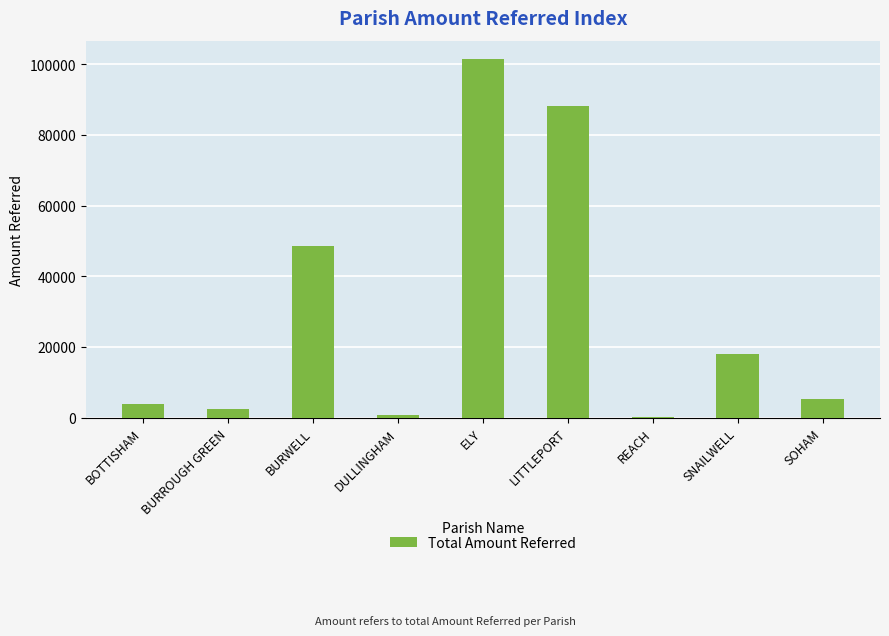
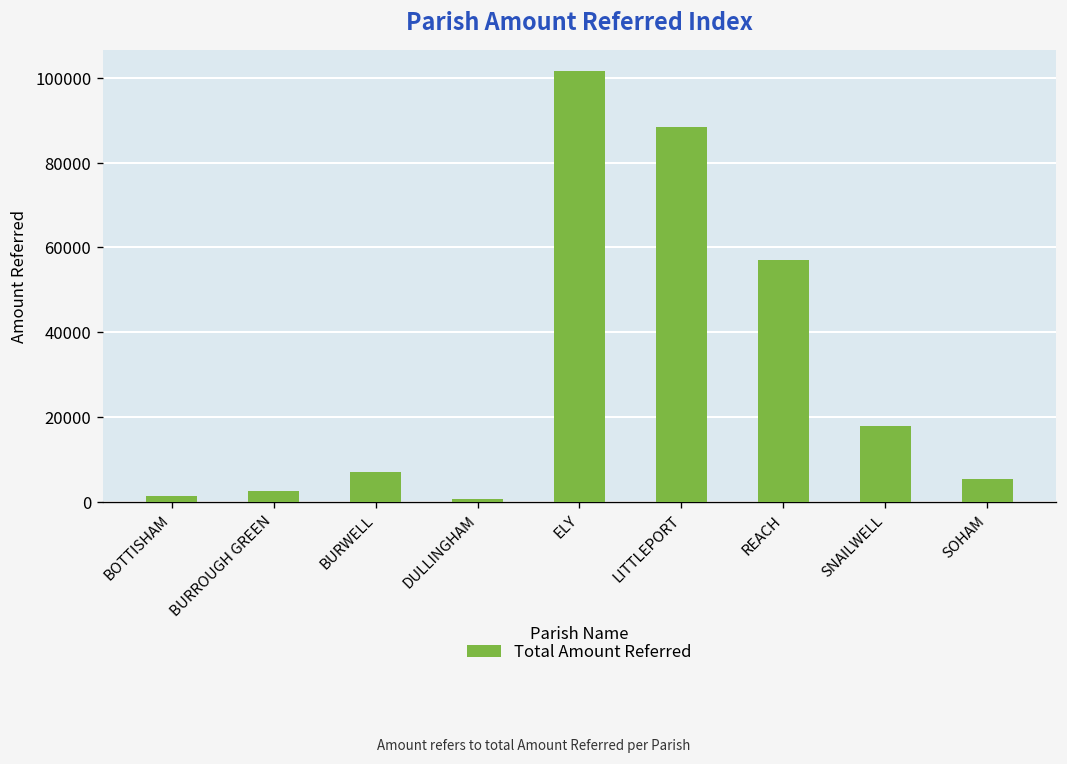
  {
-   "BOTTISHAM": 4000,
+   "BOTTISHAM": 1000,
    "BURROUGH GREEN": 3000,
-   "BURWELL": 49000,
+   "BURWELL": 7000,
    "DULLINGHAM": 1000,
    "ELY": 102000,
    "LITTLEPORT": 88000,
-   "REACH": 0,
+   "REACH": 57000,
    "SNAILWELL": 18000,
    "SOHAM": 5000
  }
